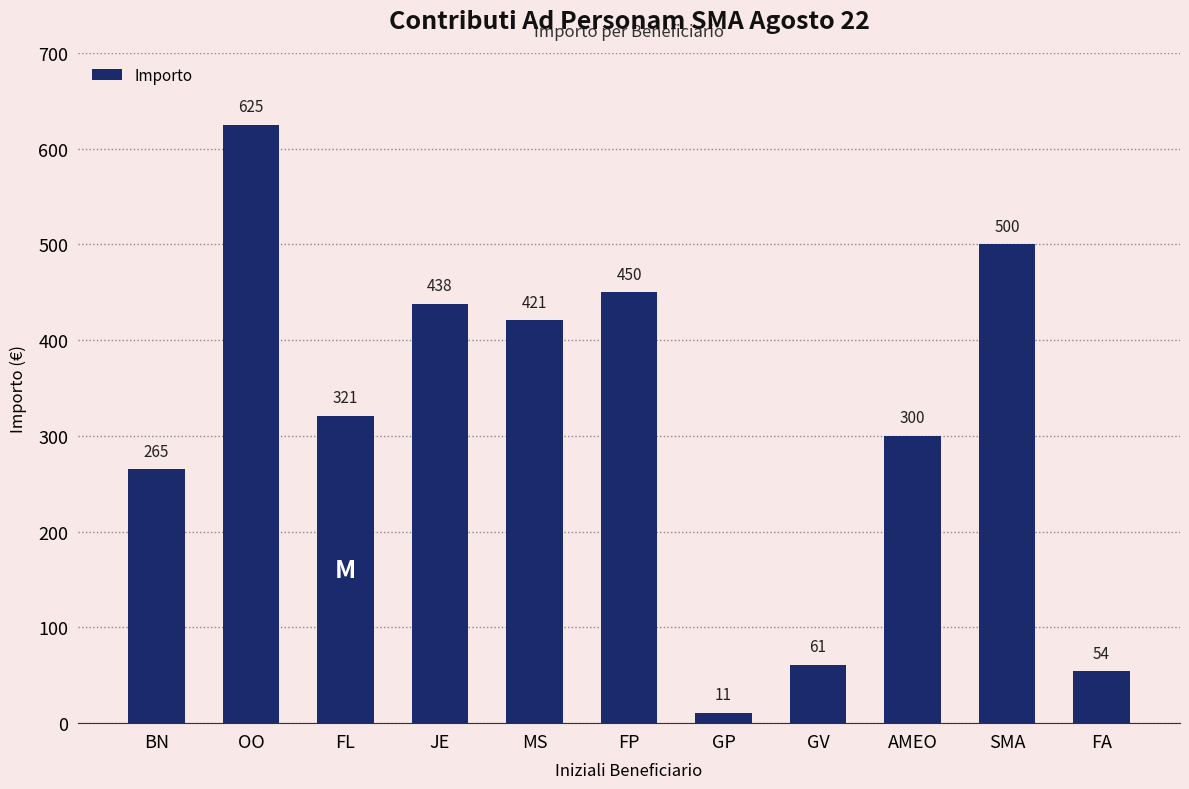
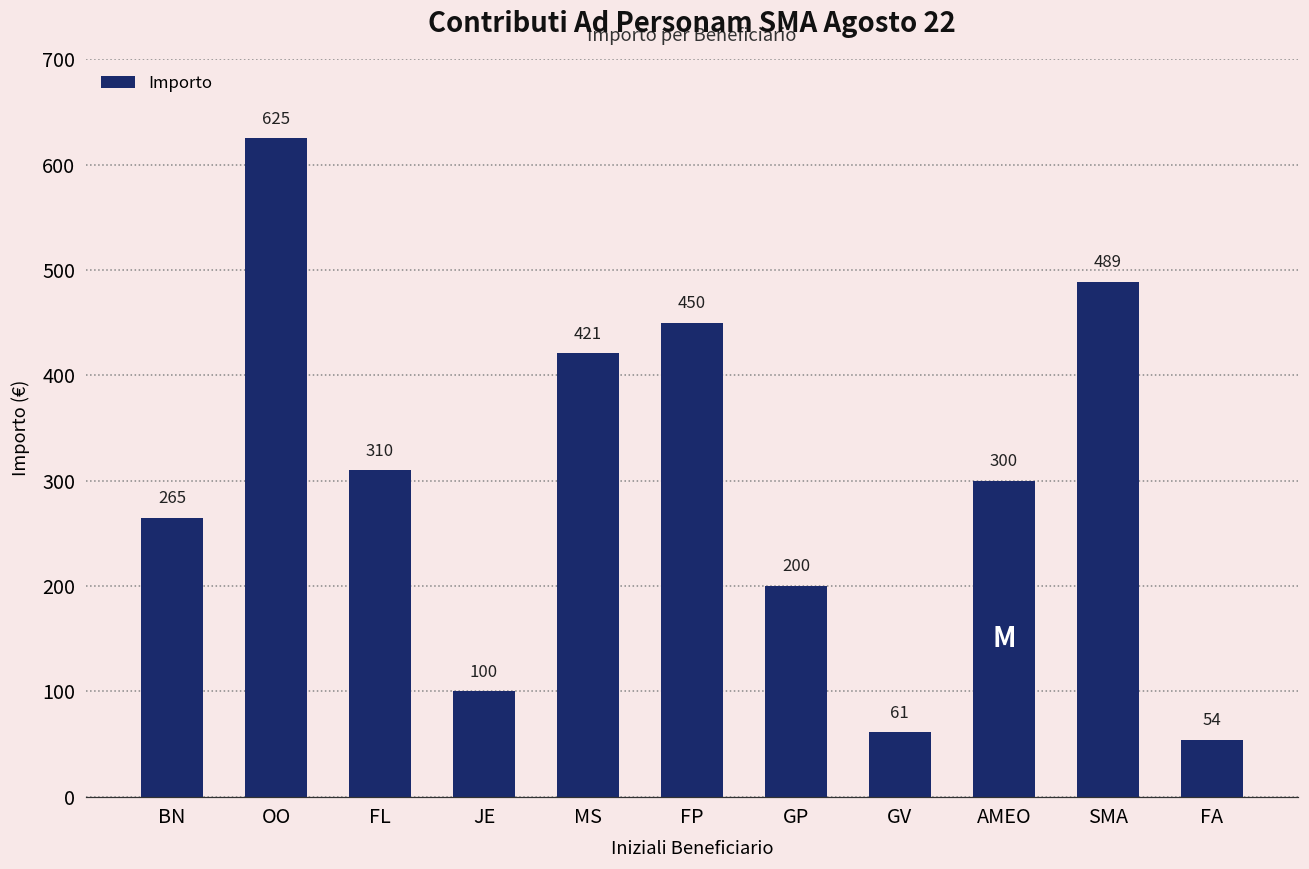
  {
    "BN": 265,
    "OO": 625,
-   "FL": 321,
-   "JE": 438,
+   "FL": 310,
+   "JE": 100,
    "MS": 421,
    "FP": 450,
-   "GP": 11,
+   "GP": 200,
    "GV": 61,
    "AMEO": 300,
-   "SMA": 500,
+   "SMA": 489,
    "FA": 54
  }
